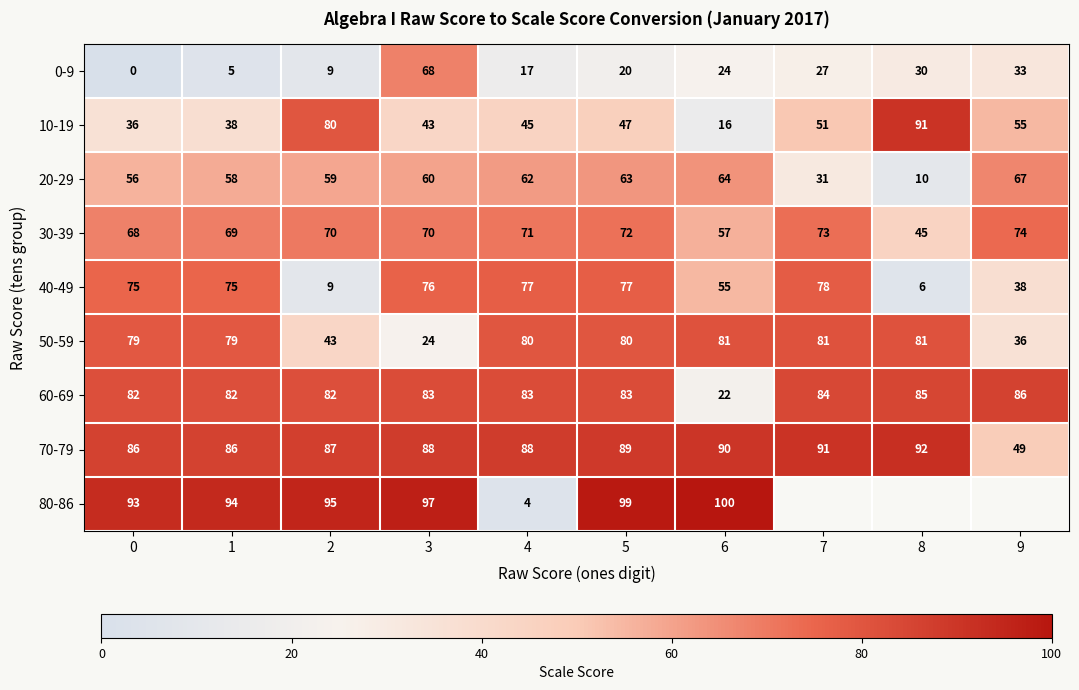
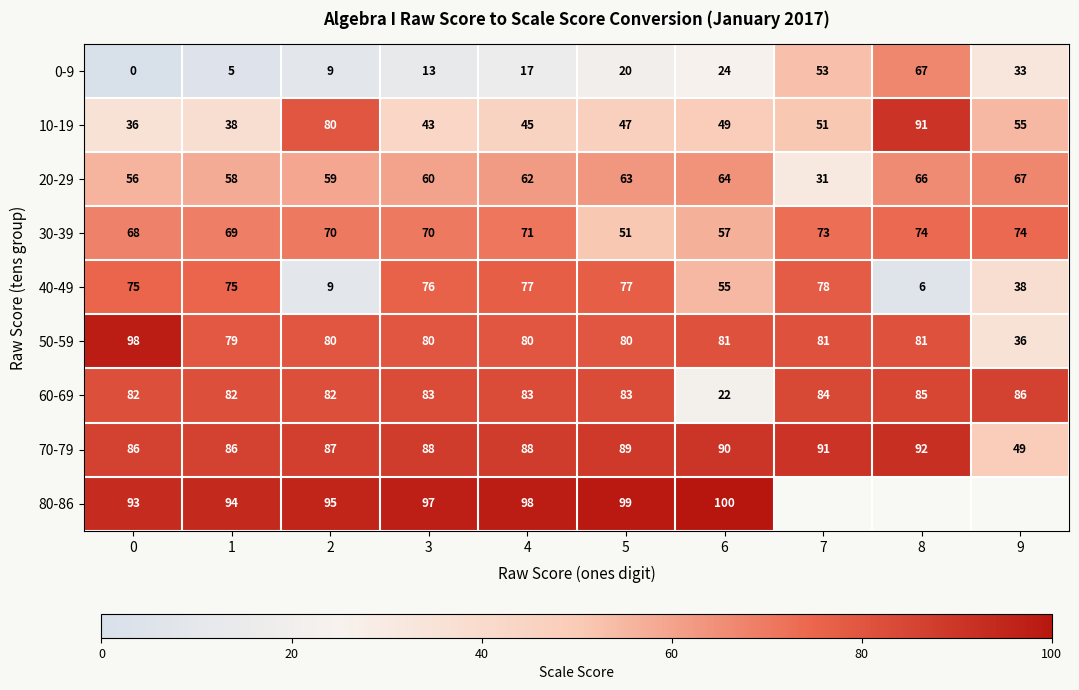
  {
    "0-9": {
      "0": 0,
      "1": 5,
      "2": 9,
-     "3": 68,
+     "3": 13,
      "4": 17,
      "5": 20,
      "6": 24,
-     "7": 27,
-     "8": 30,
+     "7": 53,
+     "8": 67,
      "9": 33
    },
    "10-19": {
      "0": 36,
      "1": 38,
      "2": 80,
      "3": 43,
      "4": 45,
      "5": 47,
-     "6": 16,
+     "6": 49,
      "7": 51,
      "8": 91,
      "9": 55
    },
    "20-29": {
      "0": 56,
      "1": 58,
      "2": 59,
      "3": 60,
      "4": 62,
      "5": 63,
      "6": 64,
      "7": 31,
-     "8": 10,
+     "8": 66,
      "9": 67
    },
    "30-39": {
      "0": 68,
      "1": 69,
      "2": 70,
      "3": 70,
      "4": 71,
-     "5": 72,
+     "5": 51,
      "6": 57,
      "7": 73,
-     "8": 45,
+     "8": 74,
      "9": 74
    },
    "40-49": {
      "0": 75,
      "1": 75,
      "2": 9,
      "3": 76,
      "4": 77,
      "5": 77,
      "6": 55,
      "7": 78,
      "8": 6,
      "9": 38
    },
    "50-59": {
-     "0": 79,
+     "0": 98,
      "1": 79,
-     "2": 43,
-     "3": 24,
+     "2": 80,
+     "3": 80,
      "4": 80,
      "5": 80,
      "6": 81,
      "7": 81,
      "8": 81,
      "9": 36
    },
    "60-69": {
      "0": 82,
      "1": 82,
      "2": 82,
      "3": 83,
      "4": 83,
      "5": 83,
      "6": 22,
      "7": 84,
      "8": 85,
      "9": 86
    },
    "70-79": {
      "0": 86,
      "1": 86,
      "2": 87,
      "3": 88,
      "4": 88,
      "5": 89,
      "6": 90,
      "7": 91,
      "8": 92,
      "9": 49
    },
    "80-86": {
      "0": 93,
      "1": 94,
      "2": 95,
      "3": 97,
-     "4": 4,
+     "4": 98,
      "5": 99,
      "6": 100
    }
  }
